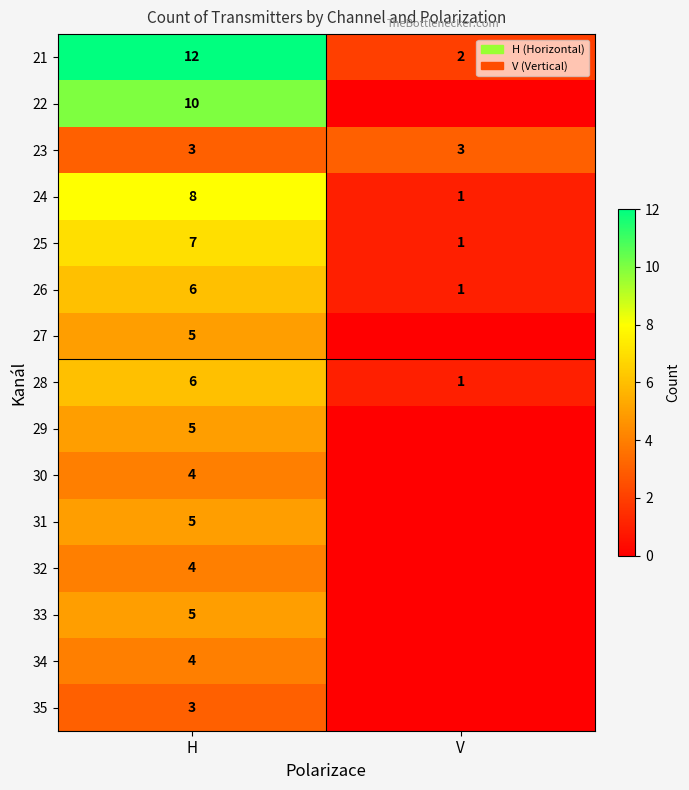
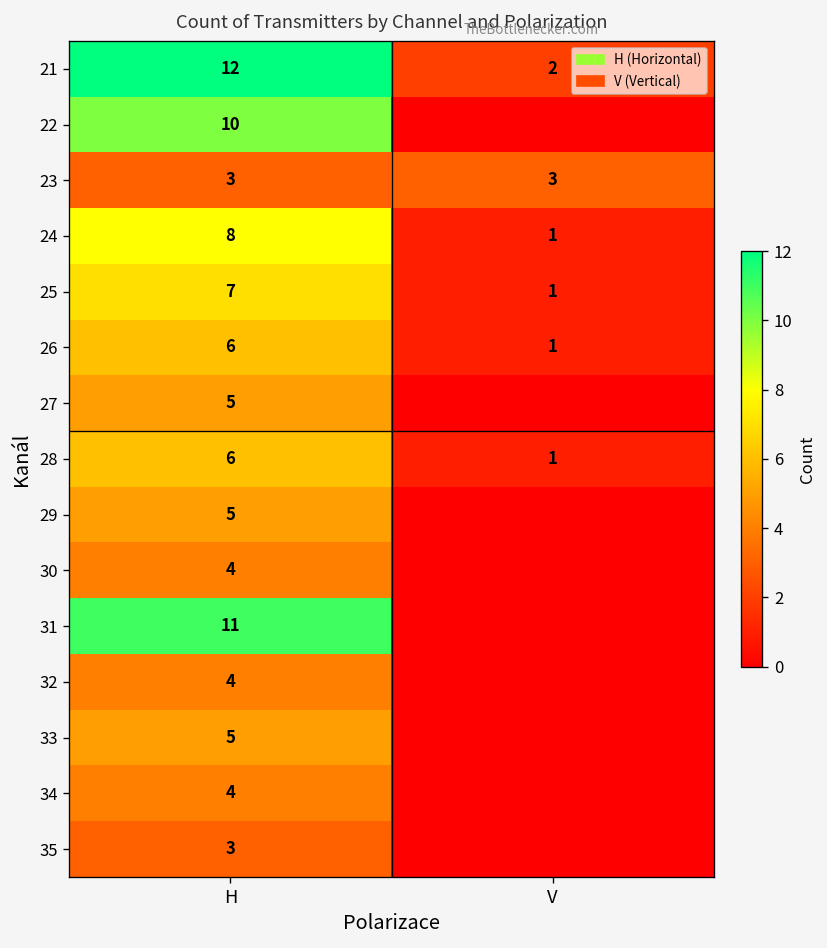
  {
    "21": {
      "H": 12,
      "V": 2
    },
    "22": {
      "H": 10
    },
    "23": {
      "H": 3,
      "V": 3
    },
    "24": {
      "H": 8,
      "V": 1
    },
    "25": {
      "H": 7,
      "V": 1
    },
    "26": {
      "H": 6,
      "V": 1
    },
    "27": {
      "H": 5
    },
    "28": {
      "H": 6,
      "V": 1
    },
    "29": {
      "H": 5
    },
    "30": {
      "H": 4
    },
    "31": {
-     "H": 5
+     "H": 11
    },
    "32": {
      "H": 4
    },
    "33": {
      "H": 5
    },
    "34": {
      "H": 4
    },
    "35": {
      "H": 3
    }
  }
